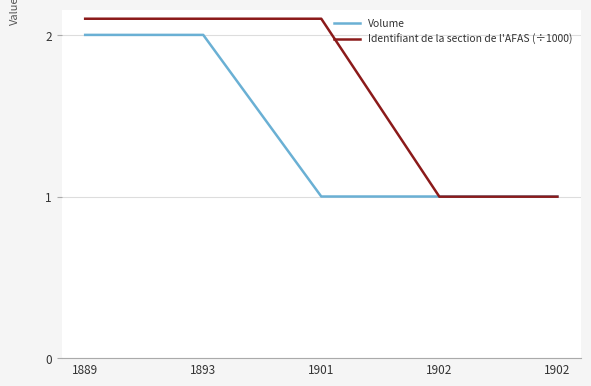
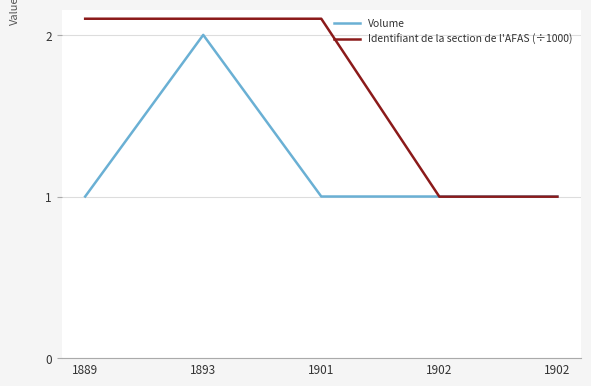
  {
    "Volume": {
-     "1889": 2,
+     "1889": 1,
      "1893": 2,
      "1901": 1
    },
    "Identifiant de la section de l'AFAS (÷1000)": {
      "1889": 2.10,
      "1893": 2.10,
      "1901": 2.10
    }
  }
